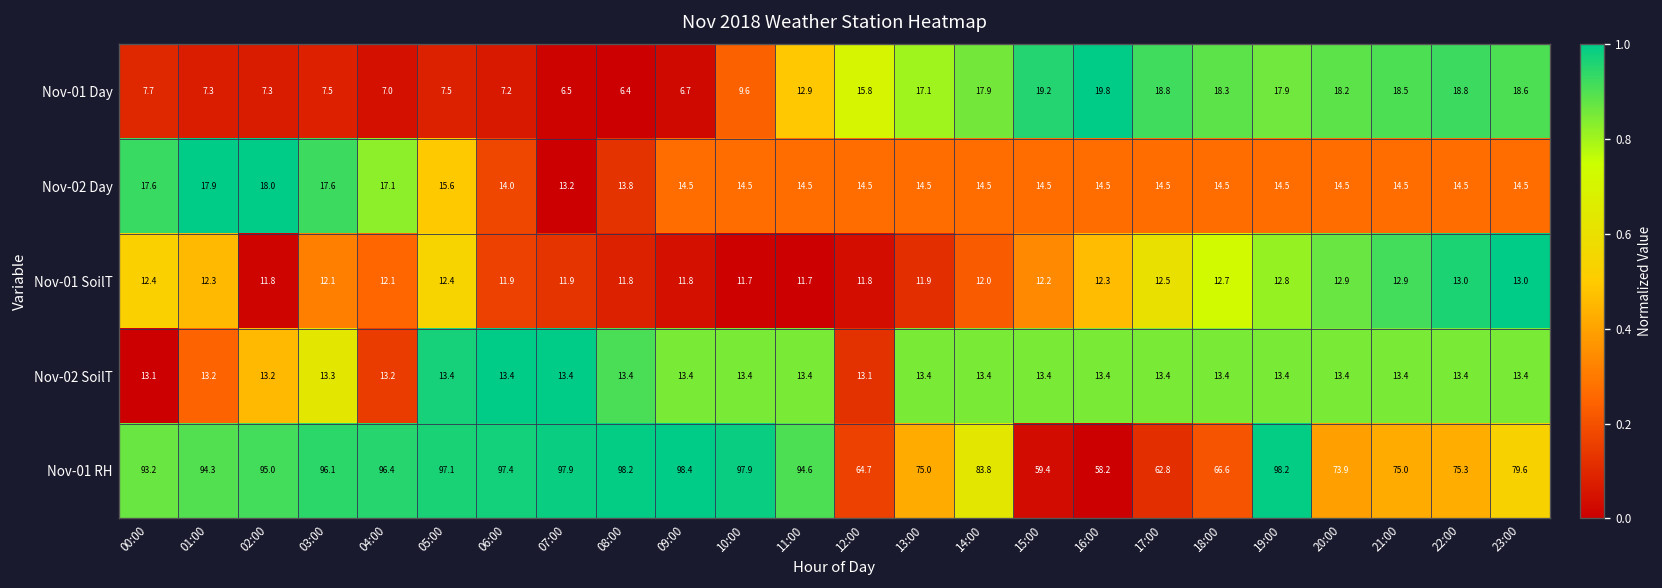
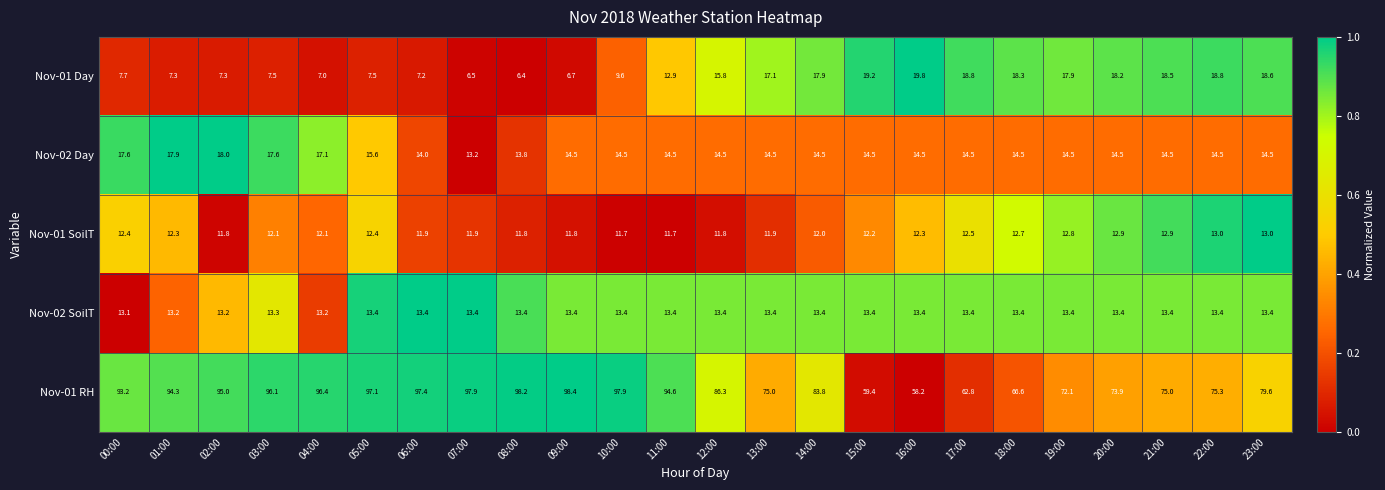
  {
    "Nov-01 Day": {
      "00:00": 7.7,
      "01:00": 7.3,
      "02:00": 7.3,
      "03:00": 7.5,
      "04:00": 7.0,
      "05:00": 7.5,
      "06:00": 7.2,
      "07:00": 6.5,
      "08:00": 6.4,
      "09:00": 6.7,
      "10:00": 9.6,
      "11:00": 12.9,
      "12:00": 15.8,
      "13:00": 17.1,
      "14:00": 17.9,
      "15:00": 19.2,
      "16:00": 19.8,
      "17:00": 18.8,
      "18:00": 18.3,
      "19:00": 17.9,
      "20:00": 18.2,
      "21:00": 18.5,
      "22:00": 18.8,
      "23:00": 18.6
    },
    "Nov-02 Day": {
      "00:00": 17.6,
      "01:00": 17.9,
      "02:00": 18.0,
      "03:00": 17.6,
      "04:00": 17.1,
      "05:00": 15.6,
      "06:00": 14.0,
      "07:00": 13.2,
      "08:00": 13.8,
      "09:00": 14.5,
      "10:00": 14.5,
      "11:00": 14.5,
      "12:00": 14.5,
      "13:00": 14.5,
      "14:00": 14.5,
      "15:00": 14.5,
      "16:00": 14.5,
      "17:00": 14.5,
      "18:00": 14.5,
      "19:00": 14.5,
      "20:00": 14.5,
      "21:00": 14.5,
      "22:00": 14.5,
      "23:00": 14.5
    },
    "Nov-01 SoilT": {
      "00:00": 12.4,
      "01:00": 12.3,
      "02:00": 11.8,
      "03:00": 12.1,
      "04:00": 12.1,
      "05:00": 12.4,
      "06:00": 11.9,
      "07:00": 11.9,
      "08:00": 11.8,
      "09:00": 11.8,
      "10:00": 11.7,
      "11:00": 11.7,
      "12:00": 11.8,
      "13:00": 11.9,
      "14:00": 12.0,
      "15:00": 12.2,
      "16:00": 12.3,
      "17:00": 12.5,
      "18:00": 12.7,
      "19:00": 12.8,
      "20:00": 12.9,
      "21:00": 12.9,
      "22:00": 13.0,
      "23:00": 13.0
    },
    "Nov-02 SoilT": {
      "00:00": 13.1,
      "01:00": 13.2,
      "02:00": 13.2,
      "03:00": 13.3,
      "04:00": 13.2,
      "05:00": 13.4,
      "06:00": 13.4,
      "07:00": 13.4,
      "08:00": 13.4,
      "09:00": 13.4,
      "10:00": 13.4,
      "11:00": 13.4,
-     "12:00": 13.1,
+     "12:00": 13.4,
      "13:00": 13.4,
      "14:00": 13.4,
      "15:00": 13.4,
      "16:00": 13.4,
      "17:00": 13.4,
      "18:00": 13.4,
      "19:00": 13.4,
      "20:00": 13.4,
      "21:00": 13.4,
      "22:00": 13.4,
      "23:00": 13.4
    },
    "Nov-01 RH": {
      "00:00": 93.2,
      "01:00": 94.3,
      "02:00": 95.0,
      "03:00": 96.1,
      "04:00": 96.4,
      "05:00": 97.1,
      "06:00": 97.4,
      "07:00": 97.9,
      "08:00": 98.2,
      "09:00": 98.4,
      "10:00": 97.9,
      "11:00": 94.6,
-     "12:00": 64.7,
+     "12:00": 86.3,
      "13:00": 75.0,
      "14:00": 83.8,
      "15:00": 59.4,
      "16:00": 58.2,
      "17:00": 62.8,
      "18:00": 66.6,
-     "19:00": 98.2,
+     "19:00": 72.1,
      "20:00": 73.9,
      "21:00": 75.0,
      "22:00": 75.3,
      "23:00": 79.6
    }
  }
